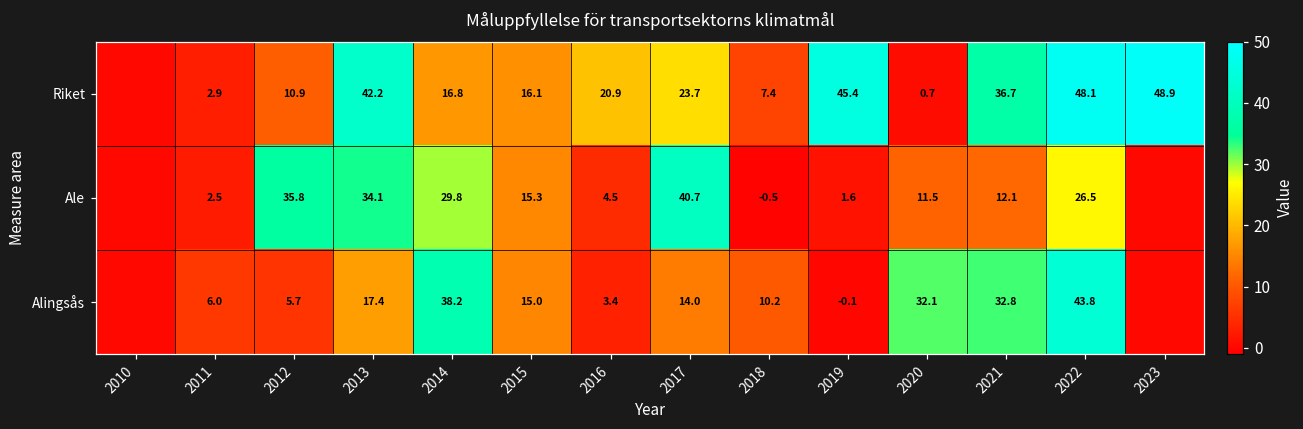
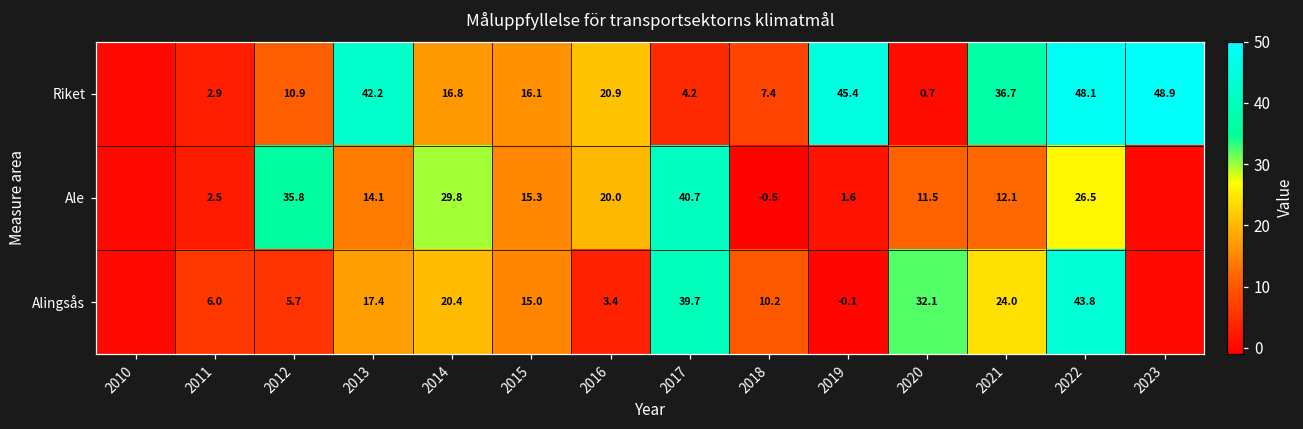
  {
    "Riket": {
      "2011": 2.9,
      "2012": 10.9,
      "2013": 42.2,
      "2014": 16.8,
      "2015": 16.1,
      "2016": 20.9,
-     "2017": 23.7,
+     "2017": 4.2,
      "2018": 7.4,
      "2019": 45.4,
      "2020": 0.7,
      "2021": 36.7,
      "2022": 48.1,
      "2023": 48.9
    },
    "Ale": {
      "2011": 2.5,
      "2012": 35.8,
-     "2013": 34.1,
+     "2013": 14.1,
      "2014": 29.8,
      "2015": 15.3,
-     "2016": 4.5,
+     "2016": 20.0,
      "2017": 40.7,
      "2018": -0.5,
      "2019": 1.6,
      "2020": 11.5,
      "2021": 12.1,
      "2022": 26.5
    },
    "Alingsås": {
      "2011": 6.0,
      "2012": 5.7,
      "2013": 17.4,
-     "2014": 38.2,
+     "2014": 20.4,
      "2015": 15.0,
      "2016": 3.4,
-     "2017": 14.0,
+     "2017": 39.7,
      "2018": 10.2,
      "2019": -0.1,
      "2020": 32.1,
-     "2021": 32.8,
+     "2021": 24.0,
      "2022": 43.8
    }
  }
